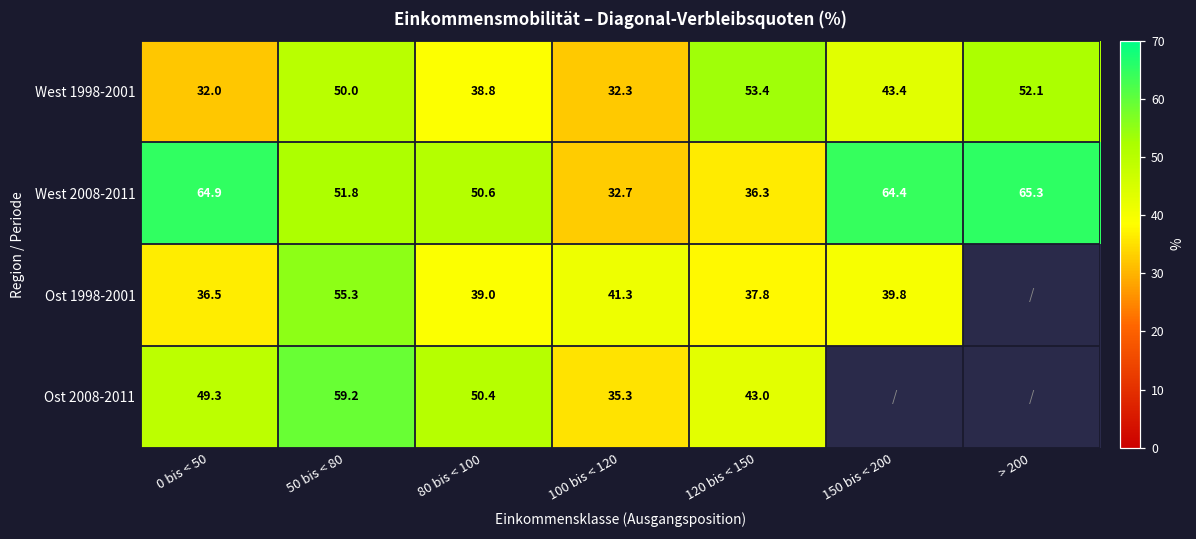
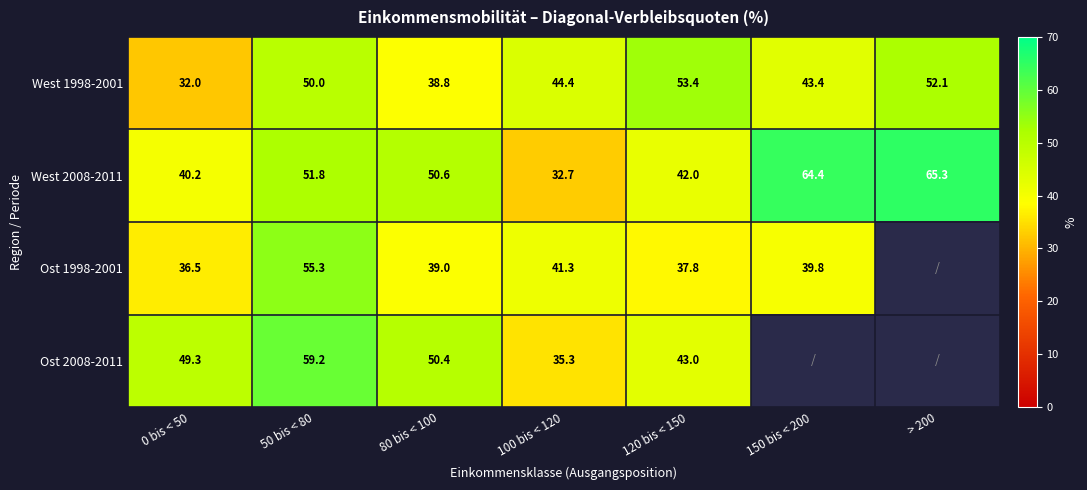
  {
    "West 1998-2001": {
      "0 bis < 50": 32.0,
      "50 bis < 80": 50.0,
      "80 bis < 100": 38.8,
-     "100 bis < 120": 32.3,
+     "100 bis < 120": 44.4,
      "120 bis < 150": 53.4,
      "150 bis < 200": 43.4,
      "> 200": 52.1
    },
    "West 2008-2011": {
-     "0 bis < 50": 64.9,
+     "0 bis < 50": 40.2,
      "50 bis < 80": 51.8,
      "80 bis < 100": 50.6,
      "100 bis < 120": 32.7,
-     "120 bis < 150": 36.3,
+     "120 bis < 150": 42.0,
      "150 bis < 200": 64.4,
      "> 200": 65.3
    },
    "Ost 1998-2001": {
      "0 bis < 50": 36.5,
      "50 bis < 80": 55.3,
      "80 bis < 100": 39.0,
      "100 bis < 120": 41.3,
      "120 bis < 150": 37.8,
      "150 bis < 200": 39.8
    },
    "Ost 2008-2011": {
      "0 bis < 50": 49.3,
      "50 bis < 80": 59.2,
      "80 bis < 100": 50.4,
      "100 bis < 120": 35.3,
      "120 bis < 150": 43.0
    }
  }
